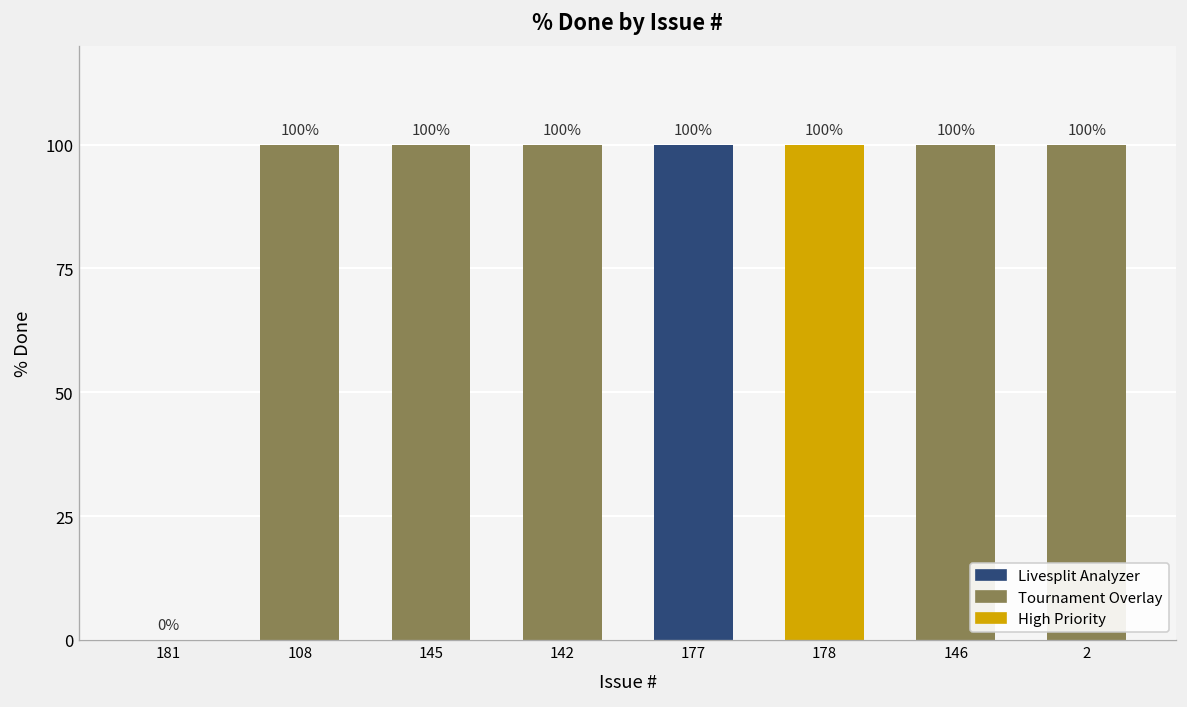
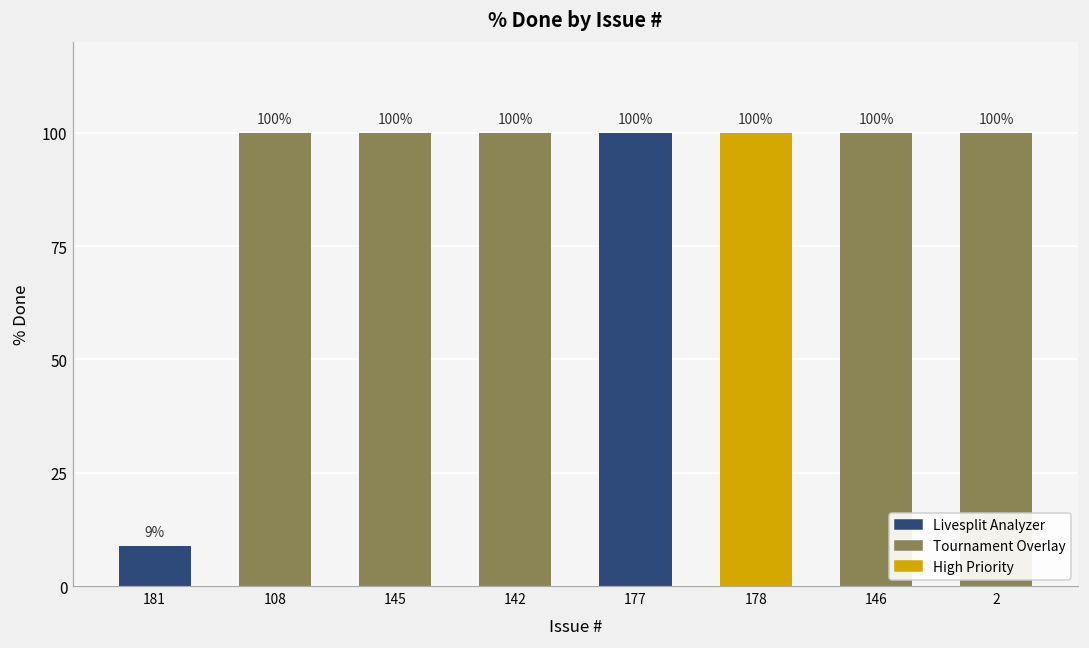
  {
-   "181": "0%",
+   "181": "9%",
    "108": "100%",
    "145": "100%",
    "142": "100%",
    "177": "100%",
    "178": "100%",
    "146": "100%",
    "2": "100%"
  }
